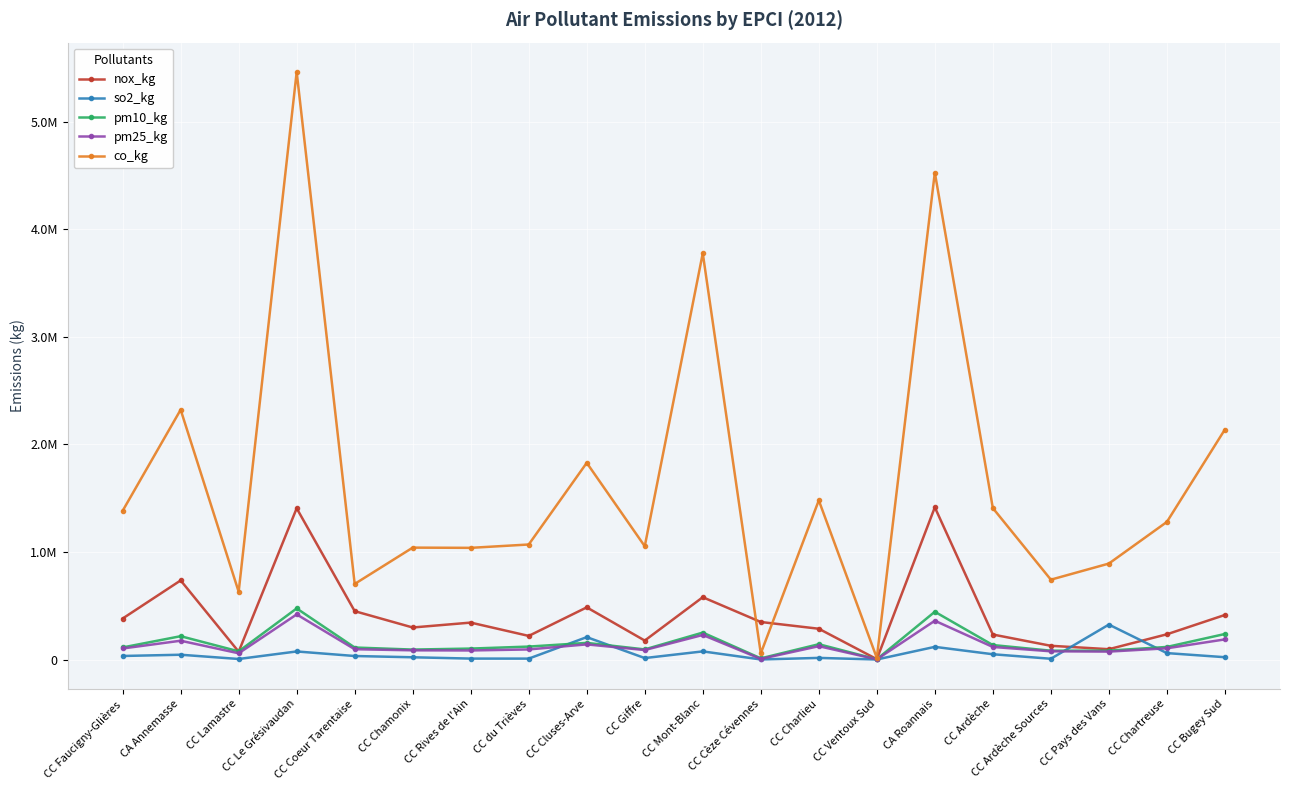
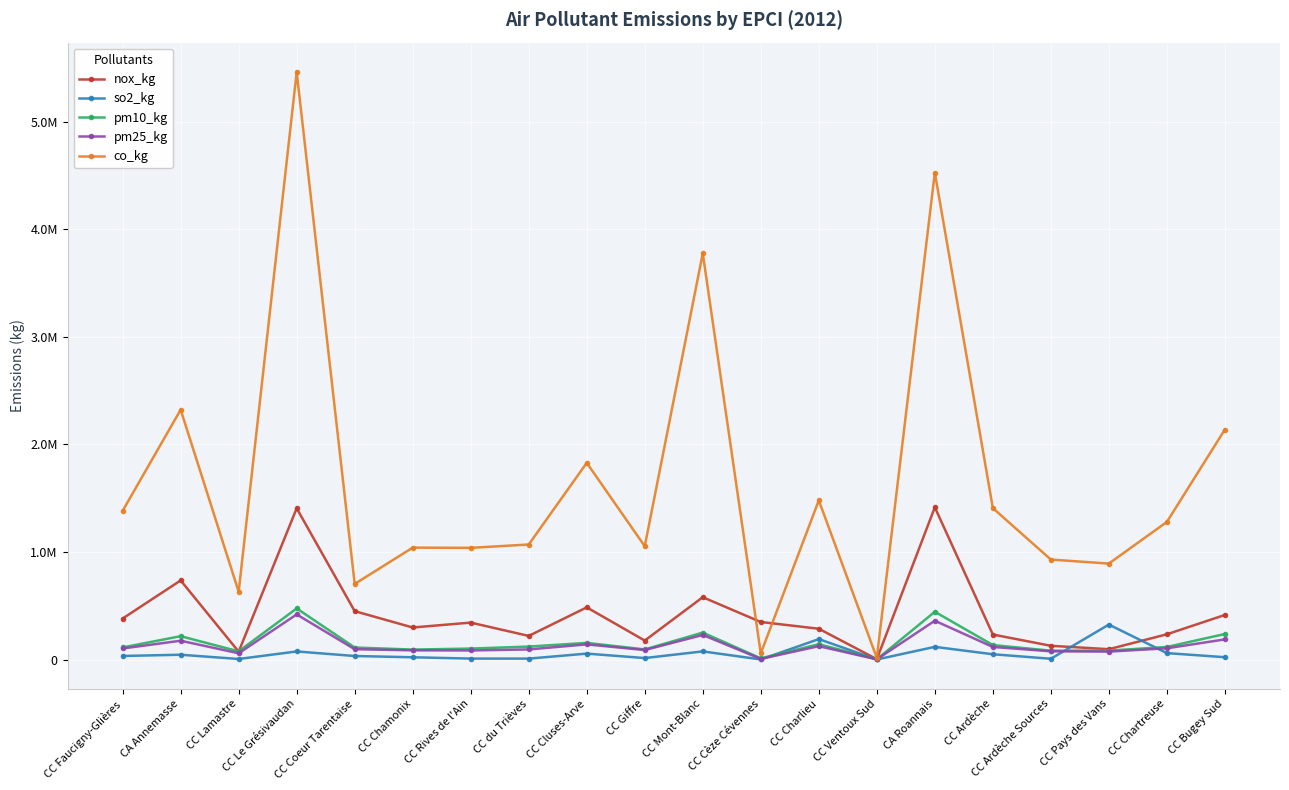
  {
    "nox_kg": {
      "CC Faucigny-Glières": 380000,
      "CA Annemasse": 740000,
      "CC Le Grésivaudan": 1410000,
      "CC Coeur Tarentaise": 450000,
      "CC Chamonix": 300000,
      "CC Rives de l'Ain": 340000,
      "CC du Trièves": 220000,
      "CC Cluses-Arve": 480000,
      "CC Giffre": 180000,
      "CC Mont-Blanc": 580000,
      "CC Cèze Cévennes": 350000,
      "CC Charlieu": 290000,
      "CA Roannais": 1410000,
      "CC Ardèche": 230000,
      "CC Ardèche Sources": 130000,
      "CC Chartreuse": 230000,
      "CC Bugey Sud": 410000
    },
    "so2_kg": {
      "CC Faucigny-Glières": 30000,
      "CA Annemasse": 40000,
      "CC Lamastre": 0,
      "CC Le Grésivaudan": 70000,
      "CC Coeur Tarentaise": 30000,
      "CC Chamonix": 20000,
      "CC Rives de l'Ain": 10000,
      "CC du Trièves": 10000,
-     "CC Cluses-Arve": 210000,
+     "CC Cluses-Arve": 50000,
      "CC Giffre": 10000,
      "CC Mont-Blanc": 80000,
-     "CC Charlieu": 20000,
+     "CC Charlieu": 190000,
      "CA Roannais": 120000,
      "CC Ardèche": 50000,
      "CC Ardèche Sources": 10000,
      "CC Pays des Vans": 320000,
      "CC Chartreuse": 60000,
      "CC Bugey Sud": 20000
    },
    "pm10_kg": {
      "CA Annemasse": 220000,
      "CC Le Grésivaudan": 470000,
      "CC du Trièves": 120000,
      "CA Roannais": 440000,
      "CC Bugey Sud": 240000
    },
    "pm25_kg": {
      "CA Annemasse": 170000,
      "CC Le Grésivaudan": 420000,
      "CC du Trièves": 90000,
      "CA Roannais": 360000,
      "CC Bugey Sud": 190000
    },
    "co_kg": {
      "CC Faucigny-Glières": 1380000,
      "CA Annemasse": 2320000,
      "CC Lamastre": 630000,
      "CC Le Grésivaudan": 5460000,
      "CC Coeur Tarentaise": 700000,
      "CC Chamonix": 1040000,
      "CC Rives de l'Ain": 1040000,
      "CC du Trièves": 1070000,
      "CC Cluses-Arve": 1830000,
      "CC Giffre": 1050000,
      "CC Mont-Blanc": 3780000,
      "CC Cèze Cévennes": 60000,
      "CC Charlieu": 1480000,
      "CA Roannais": 4530000,
      "CC Ardèche": 1410000,
-     "CC Ardèche Sources": 740000,
+     "CC Ardèche Sources": 930000,
      "CC Pays des Vans": 890000,
      "CC Chartreuse": 1280000,
      "CC Bugey Sud": 2140000
    }
  }
